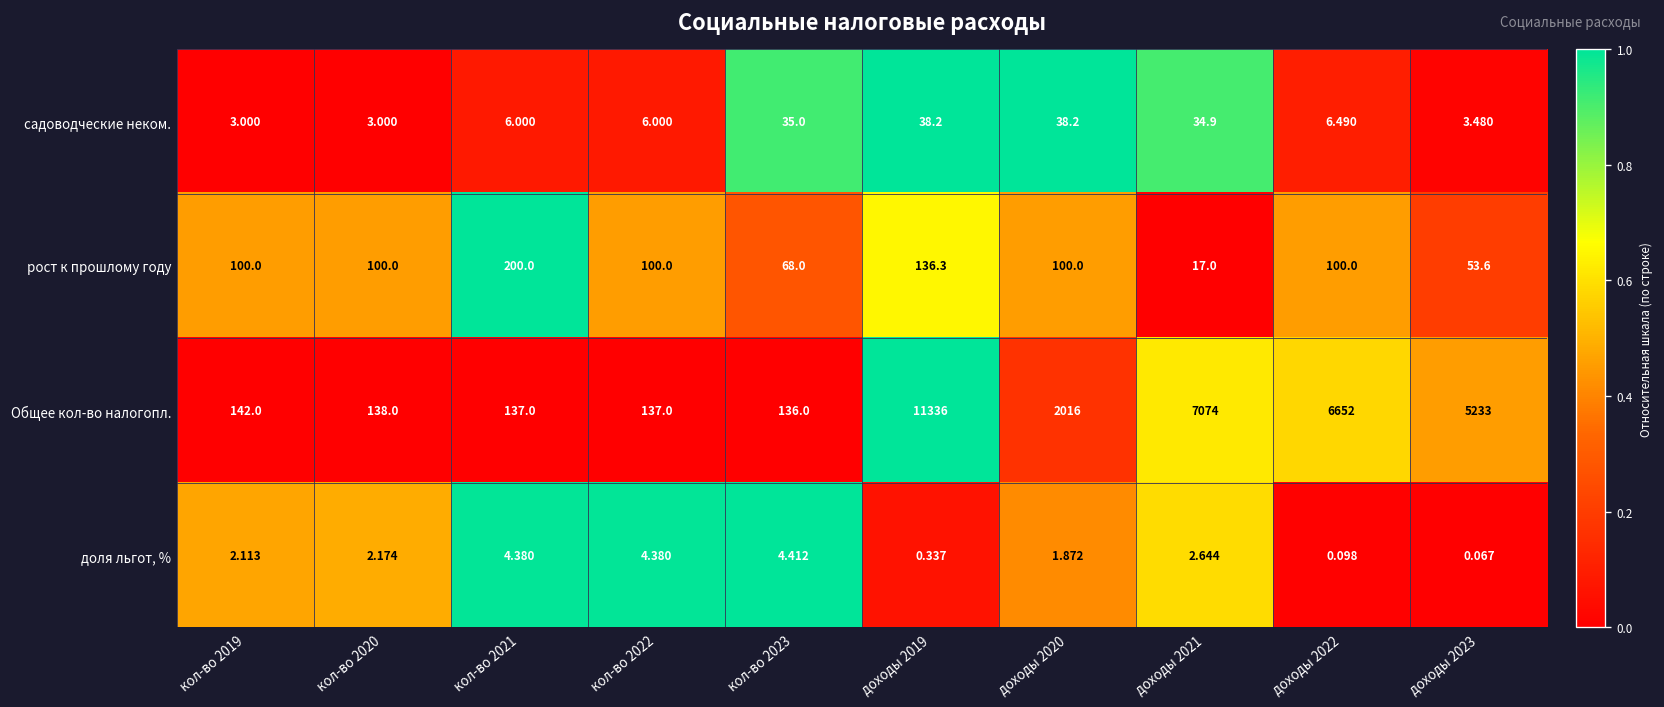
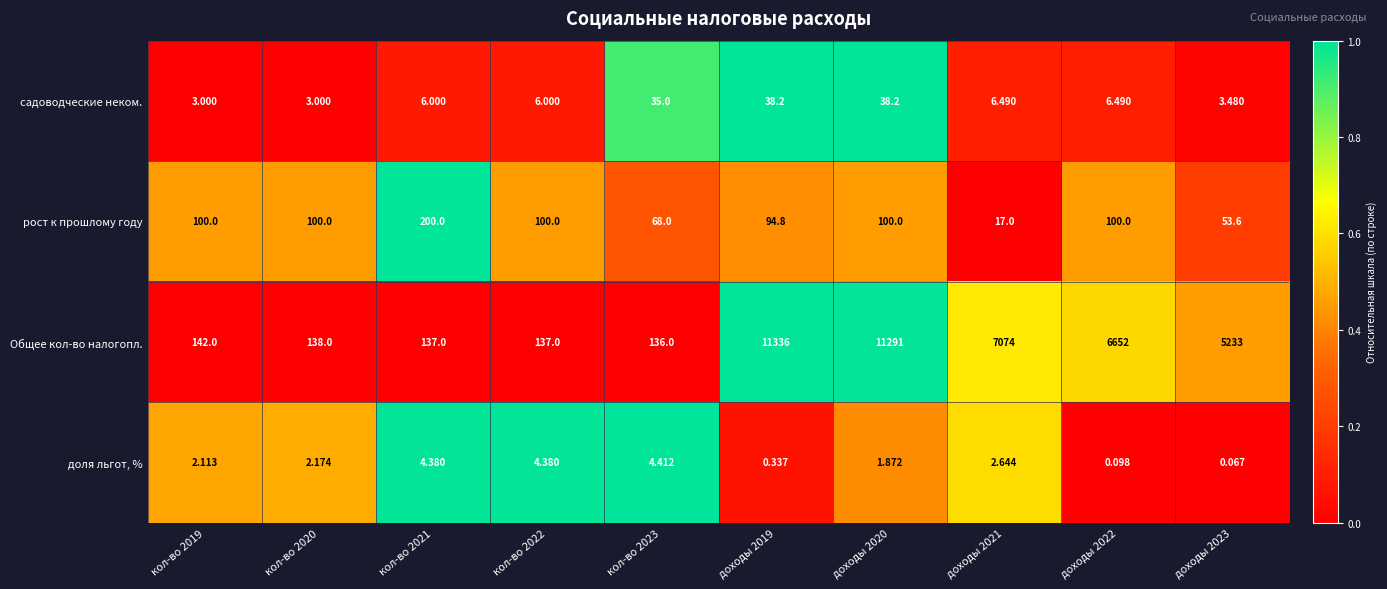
  {
    "садоводческие неком.": {
      "кол-во 2019": 3.000,
      "кол-во 2020": 3.000,
      "кол-во 2021": 6.000,
      "кол-во 2022": 6.000,
      "кол-во 2023": 35.0,
      "доходы 2019": 38.2,
      "доходы 2020": 38.2,
-     "доходы 2021": 34.9,
+     "доходы 2021": 6.490,
      "доходы 2022": 6.490,
      "доходы 2023": 3.480
    },
    "рост к прошлому году": {
      "кол-во 2019": 100.0,
      "кол-во 2020": 100.0,
      "кол-во 2021": 200.0,
      "кол-во 2022": 100.0,
      "кол-во 2023": 68.0,
-     "доходы 2019": 136.3,
+     "доходы 2019": 94.8,
      "доходы 2020": 100.0,
      "доходы 2021": 17.0,
      "доходы 2022": 100.0,
      "доходы 2023": 53.6
    },
    "Общее кол-во налогопл.": {
      "кол-во 2019": 142.0,
      "кол-во 2020": 138.0,
      "кол-во 2021": 137.0,
      "кол-во 2022": 137.0,
      "кол-во 2023": 136.0,
      "доходы 2019": 11336,
-     "доходы 2020": 2016,
+     "доходы 2020": 11291,
      "доходы 2021": 7074,
      "доходы 2022": 6652,
      "доходы 2023": 5233
    },
    "доля льгот, %": {
      "кол-во 2019": 2.113,
      "кол-во 2020": 2.174,
      "кол-во 2021": 4.380,
      "кол-во 2022": 4.380,
      "кол-во 2023": 4.412,
      "доходы 2019": 0.337,
      "доходы 2020": 1.872,
      "доходы 2021": 2.644,
      "доходы 2022": 0.098,
      "доходы 2023": 0.067
    }
  }
